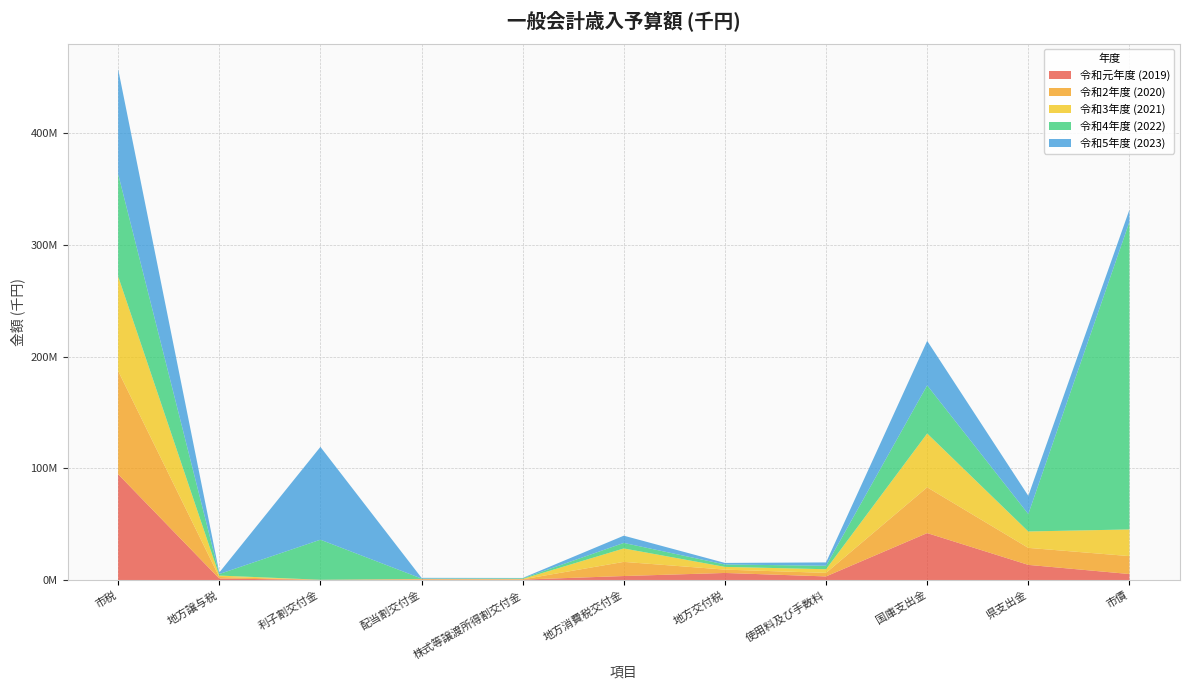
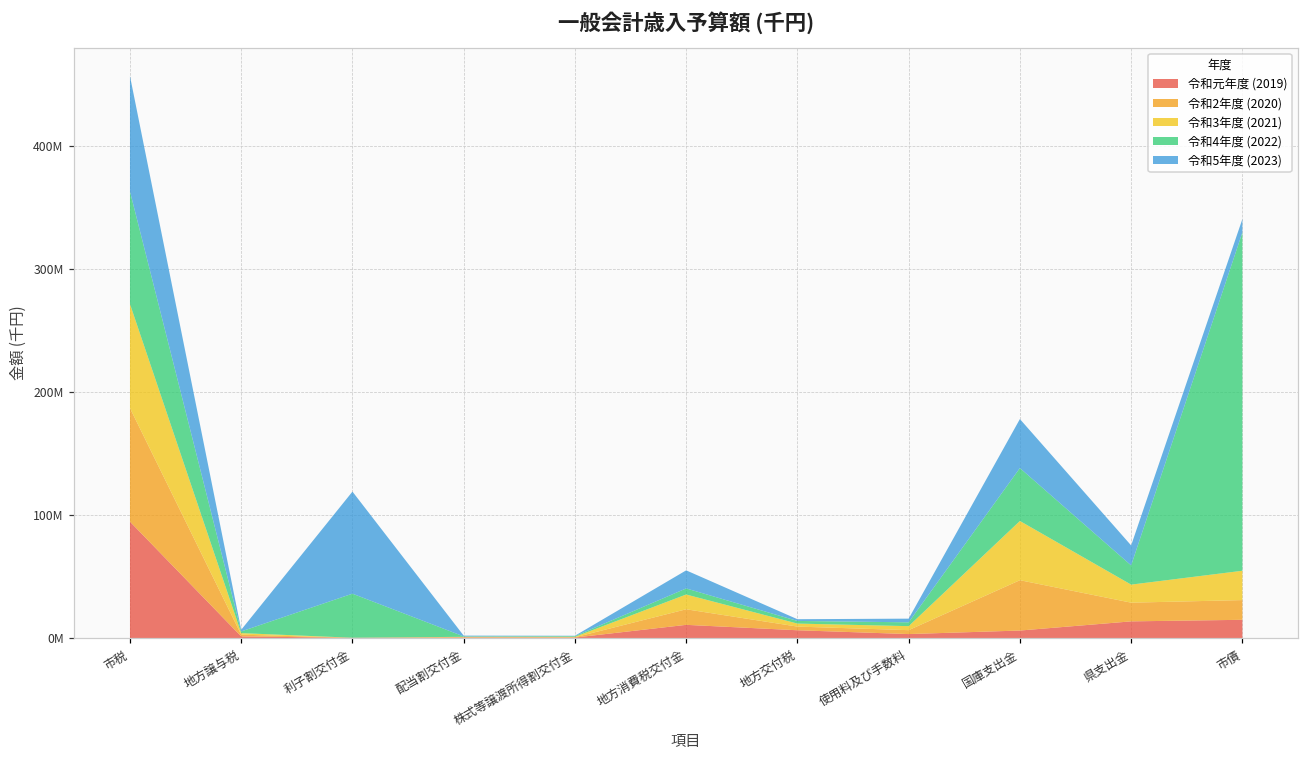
  {
    "令和元年度 (2019)": {
      "市税": 95000000,
-     "地方消費税交付金": 4000000,
+     "地方消費税交付金": 11000000,
      "地方交付税": 6000000,
      "使用料及び手数料": 3000000,
-     "国庫支出金": 42000000,
+     "国庫支出金": 6000000,
      "県支出金": 14000000,
-     "市債": 5000000
+     "市債": 15000000
    },
    "令和4年度 (2022)": {
      "市税": 92000000,
      "利子割交付金": 36000000,
      "地方消費税交付金": 5000000,
      "使用料及び手数料": 3000000,
      "国庫支出金": 43000000,
      "県支出金": 16000000,
      "市債": 275000000
    },
    "令和5年度 (2023)": {
      "市税": 94000000,
      "利子割交付金": 83000000,
-     "地方消費税交付金": 6000000,
+     "地方消費税交付金": 15000000,
      "使用料及び手数料": 3000000,
      "国庫支出金": 40000000,
      "県支出金": 16000000,
      "市債": 11000000
    }
  }
